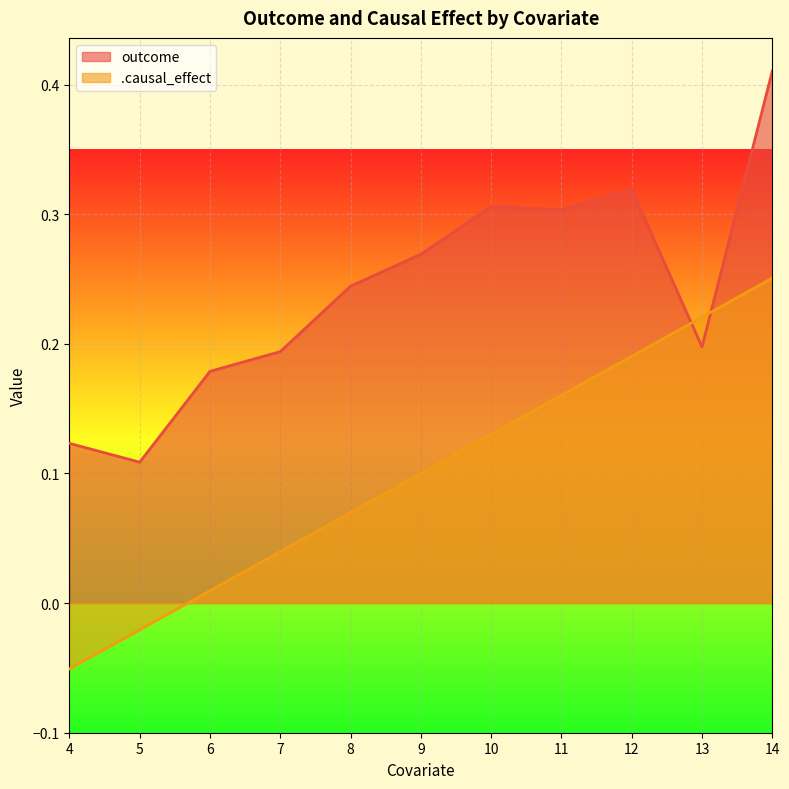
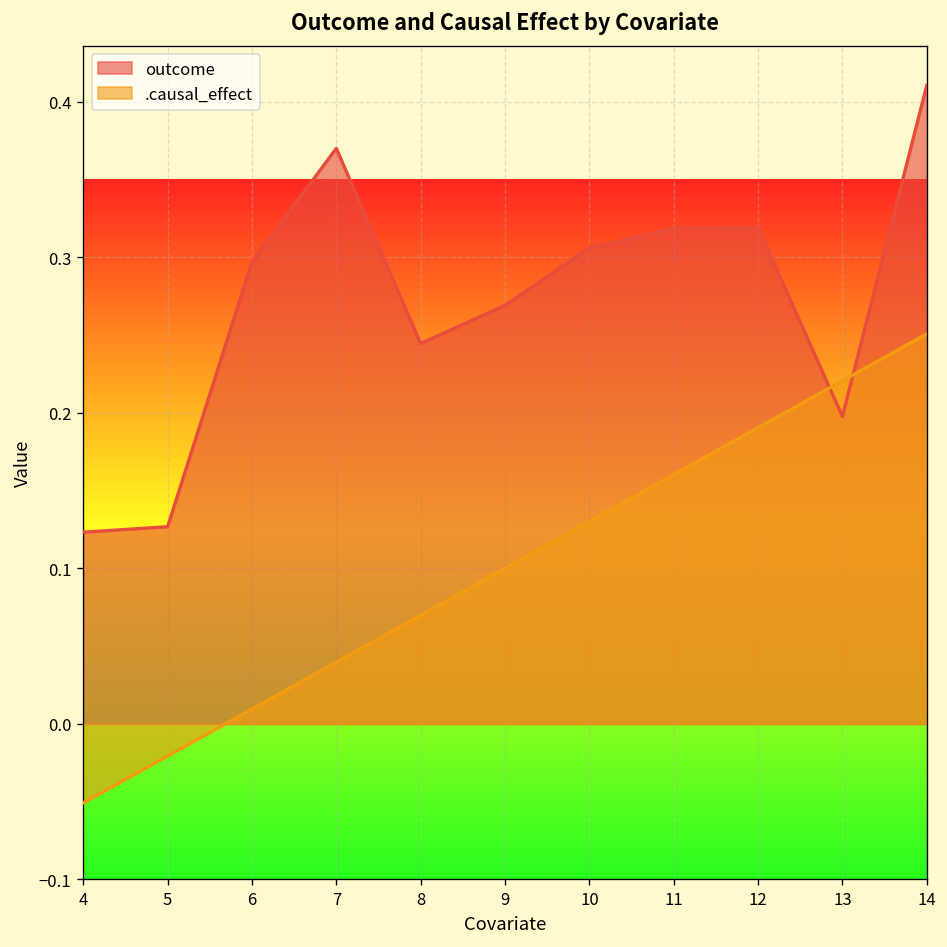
  {
    "outcome": {
      "4": 0.123,
-     "5": 0.109,
-     "6": 0.179,
-     "7": 0.194,
+     "5": 0.127,
+     "6": 0.297,
+     "7": 0.370,
      "8": 0.245,
      "9": 0.269,
      "10": 0.306,
-     "11": 0.304,
+     "11": 0.319,
      "12": 0.319,
      "13": 0.198,
      "14": 0.411
    }
  }
